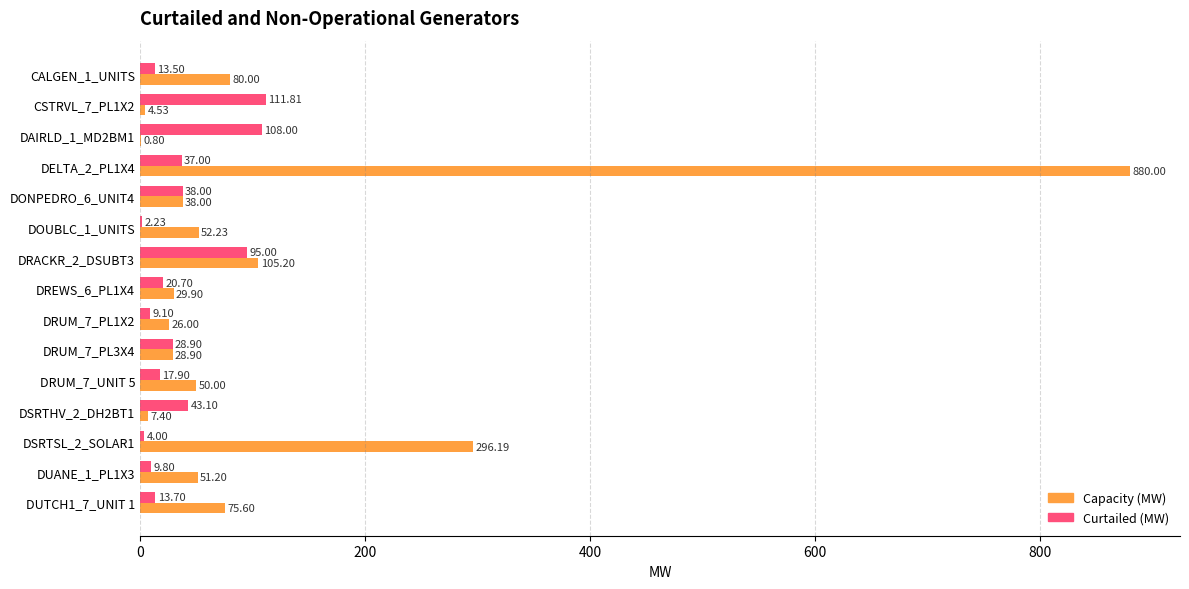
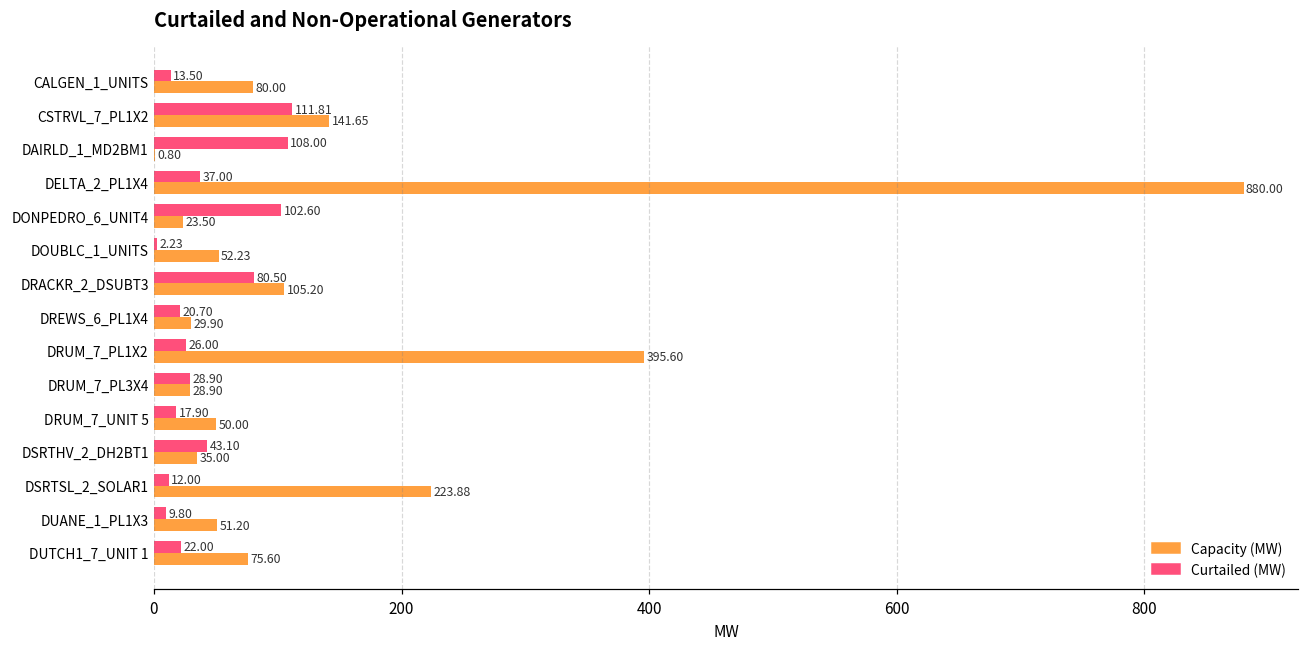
  {
    "Capacity (MW)": {
      "CALGEN_1_UNITS": 80.00,
-     "CSTRVL_7_PL1X2": 4.53,
+     "CSTRVL_7_PL1X2": 141.65,
      "DAIRLD_1_MD2BM1": 0.80,
      "DELTA_2_PL1X4": 880.00,
-     "DONPEDRO_6_UNIT4": 38.00,
+     "DONPEDRO_6_UNIT4": 23.50,
      "DOUBLC_1_UNITS": 52.23,
      "DRACKR_2_DSUBT3": 105.20,
      "DREWS_6_PL1X4": 29.90,
-     "DRUM_7_PL1X2": 26.00,
+     "DRUM_7_PL1X2": 395.60,
      "DRUM_7_PL3X4": 28.90,
      "DRUM_7_UNIT 5": 50.00,
-     "DSRTHV_2_DH2BT1": 7.40,
-     "DSRTSL_2_SOLAR1": 296.19,
+     "DSRTHV_2_DH2BT1": 35.00,
+     "DSRTSL_2_SOLAR1": 223.88,
      "DUANE_1_PL1X3": 51.20,
      "DUTCH1_7_UNIT 1": 75.60
    },
    "Curtailed (MW)": {
      "CALGEN_1_UNITS": 13.50,
      "CSTRVL_7_PL1X2": 111.81,
      "DAIRLD_1_MD2BM1": 108.00,
      "DELTA_2_PL1X4": 37.00,
-     "DONPEDRO_6_UNIT4": 38.00,
+     "DONPEDRO_6_UNIT4": 102.60,
      "DOUBLC_1_UNITS": 2.23,
-     "DRACKR_2_DSUBT3": 95.00,
+     "DRACKR_2_DSUBT3": 80.50,
      "DREWS_6_PL1X4": 20.70,
-     "DRUM_7_PL1X2": 9.10,
+     "DRUM_7_PL1X2": 26.00,
      "DRUM_7_PL3X4": 28.90,
      "DRUM_7_UNIT 5": 17.90,
      "DSRTHV_2_DH2BT1": 43.10,
-     "DSRTSL_2_SOLAR1": 4.00,
+     "DSRTSL_2_SOLAR1": 12.00,
      "DUANE_1_PL1X3": 9.80,
-     "DUTCH1_7_UNIT 1": 13.70
+     "DUTCH1_7_UNIT 1": 22.00
    }
  }
